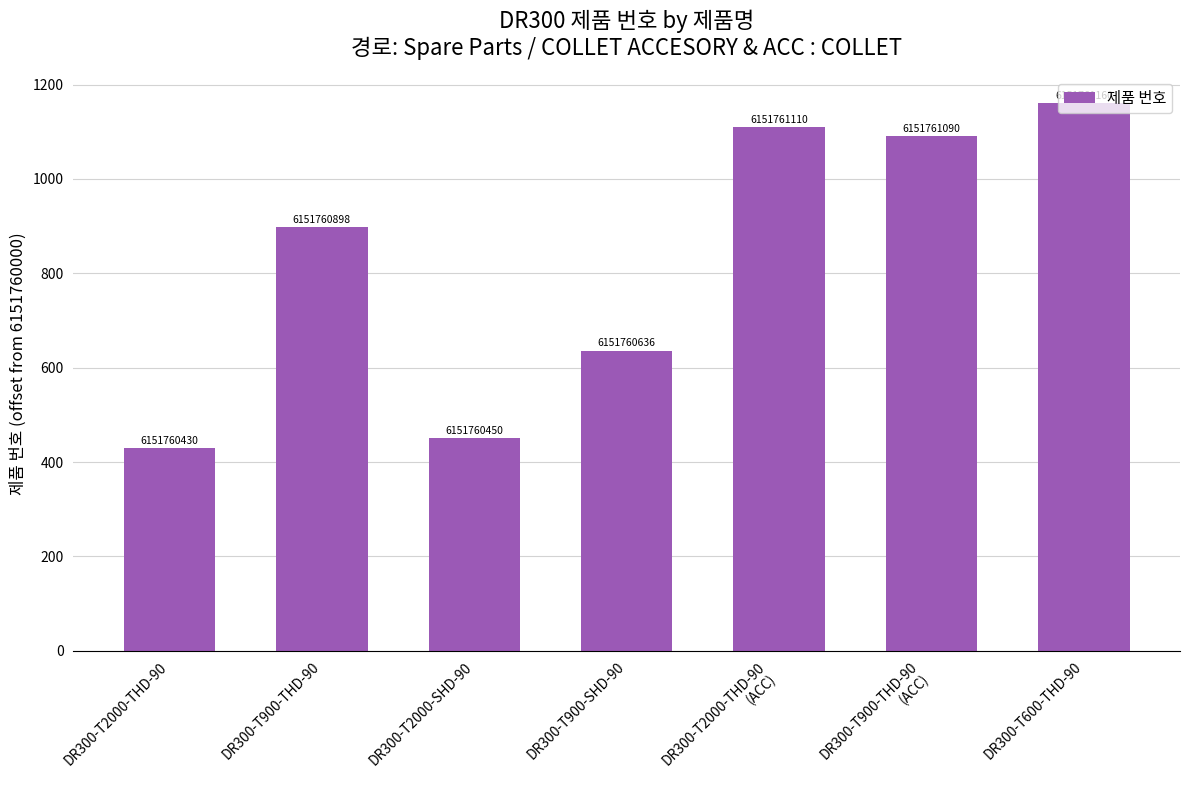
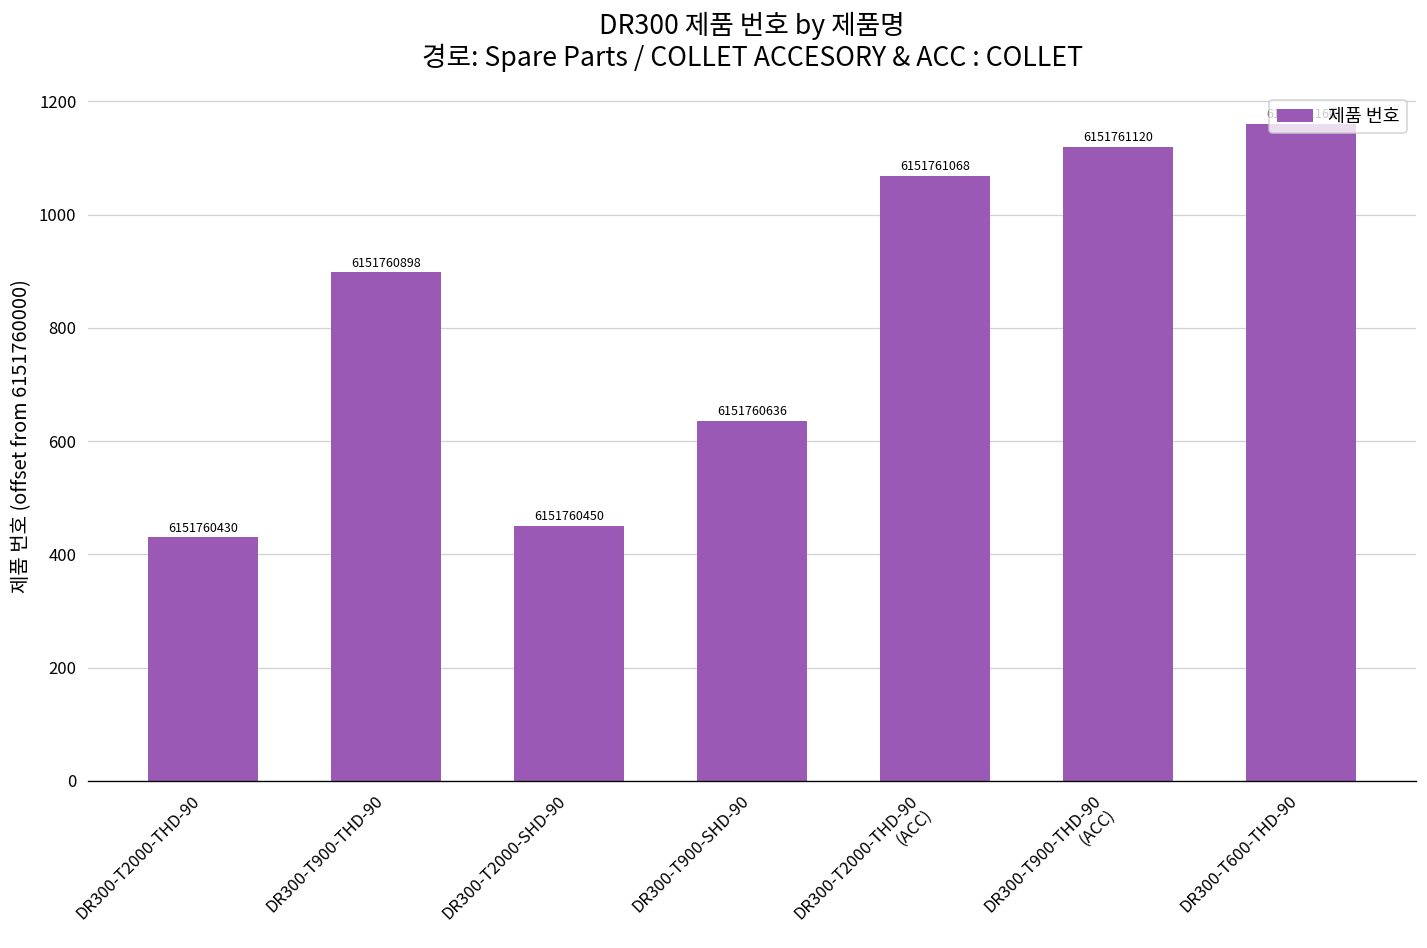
  {
-   "DR300-T2000-THD-90 (ACC)": 6151761110,
-   "DR300-T900-THD-90 (ACC)": 6151761090
+   "DR300-T2000-THD-90 (ACC)": 6151761068,
+   "DR300-T900-THD-90 (ACC)": 6151761120
  }
